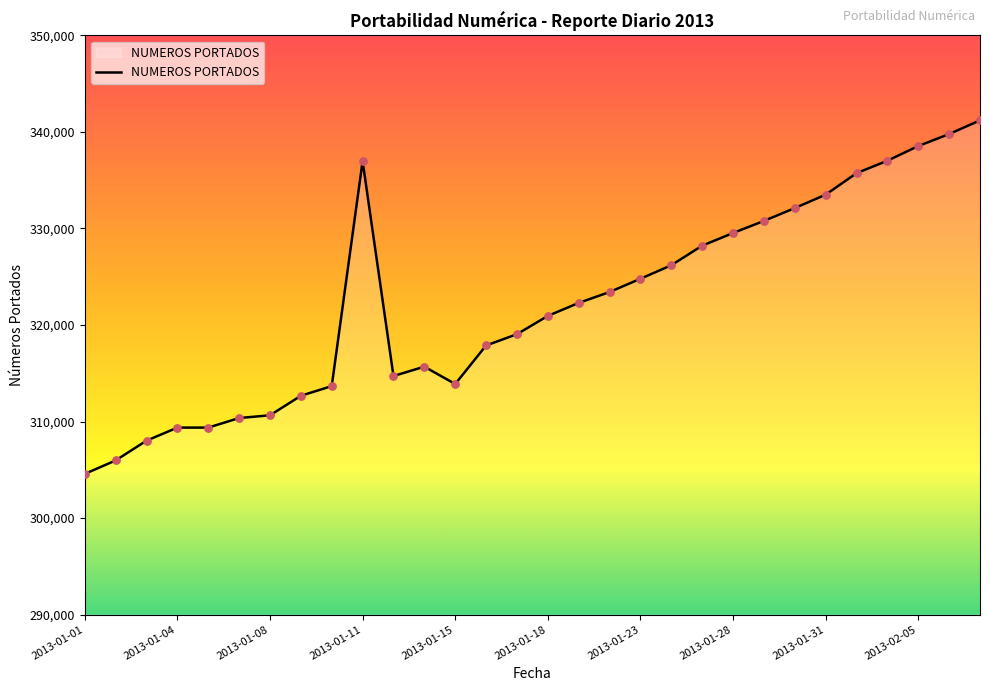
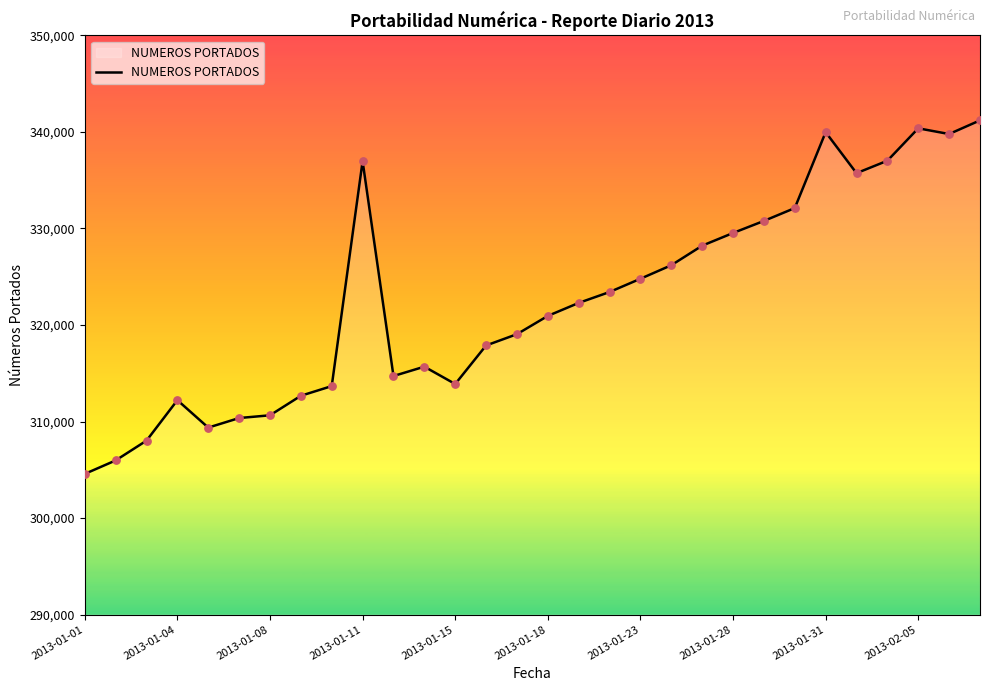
  {
    "2013-01-01": "305,000",
-   "2013-01-04": "309,000",
+   "2013-01-04": "312,000",
    "2013-01-08": "311,000",
    "2013-01-11": "337,000",
    "2013-01-15": "314,000",
    "2013-01-18": "321,000",
    "2013-01-23": "325,000",
    "2013-01-28": "330,000",
-   "2013-01-31": "334,000",
-   "2013-02-05": "339,000"
+   "2013-01-31": "340,000",
+   "2013-02-05": "340,000"
  }
